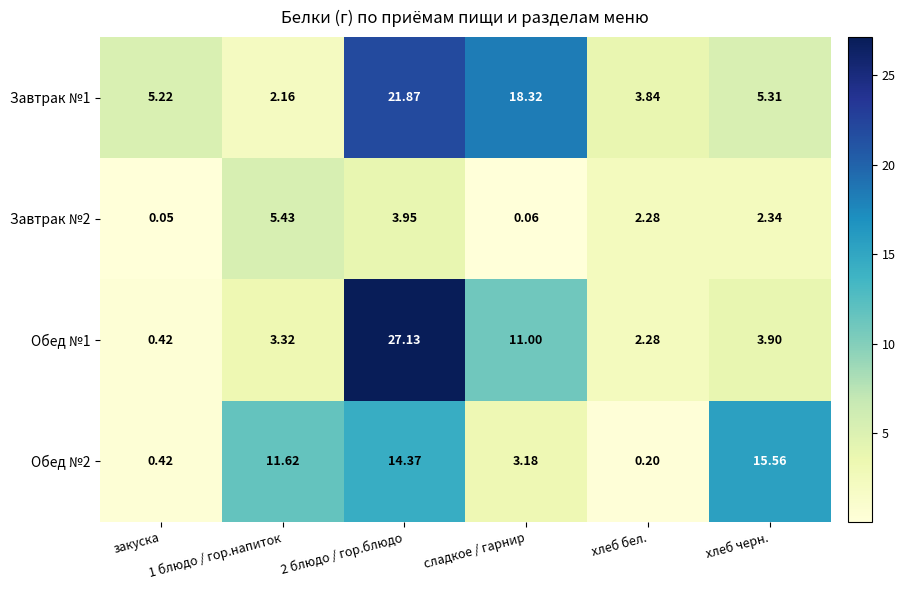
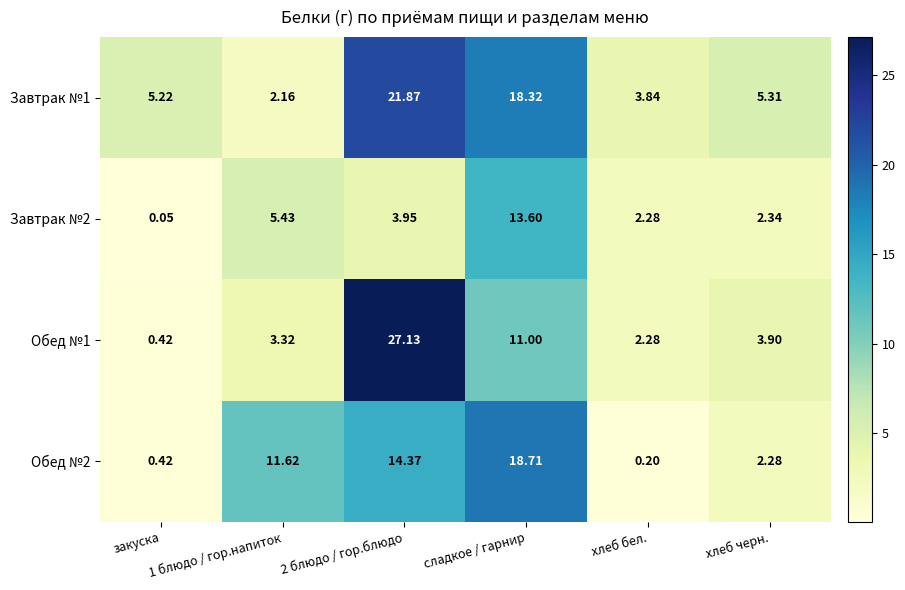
  {
    "Завтрак №1": {
      "закуска": 5.22,
      "1 блюдо / гор.напиток": 2.16,
      "2 блюдо / гор.блюдо": 21.87,
      "сладкое / гарнир": 18.32,
      "хлеб бел.": 3.84,
      "хлеб черн.": 5.31
    },
    "Завтрак №2": {
      "закуска": 0.05,
      "1 блюдо / гор.напиток": 5.43,
      "2 блюдо / гор.блюдо": 3.95,
-     "сладкое / гарнир": 0.06,
+     "сладкое / гарнир": 13.60,
      "хлеб бел.": 2.28,
      "хлеб черн.": 2.34
    },
    "Обед №1": {
      "закуска": 0.42,
      "1 блюдо / гор.напиток": 3.32,
      "2 блюдо / гор.блюдо": 27.13,
      "сладкое / гарнир": 11.00,
      "хлеб бел.": 2.28,
      "хлеб черн.": 3.90
    },
    "Обед №2": {
      "закуска": 0.42,
      "1 блюдо / гор.напиток": 11.62,
      "2 блюдо / гор.блюдо": 14.37,
-     "сладкое / гарнир": 3.18,
+     "сладкое / гарнир": 18.71,
      "хлеб бел.": 0.20,
-     "хлеб черн.": 15.56
+     "хлеб черн.": 2.28
    }
  }
